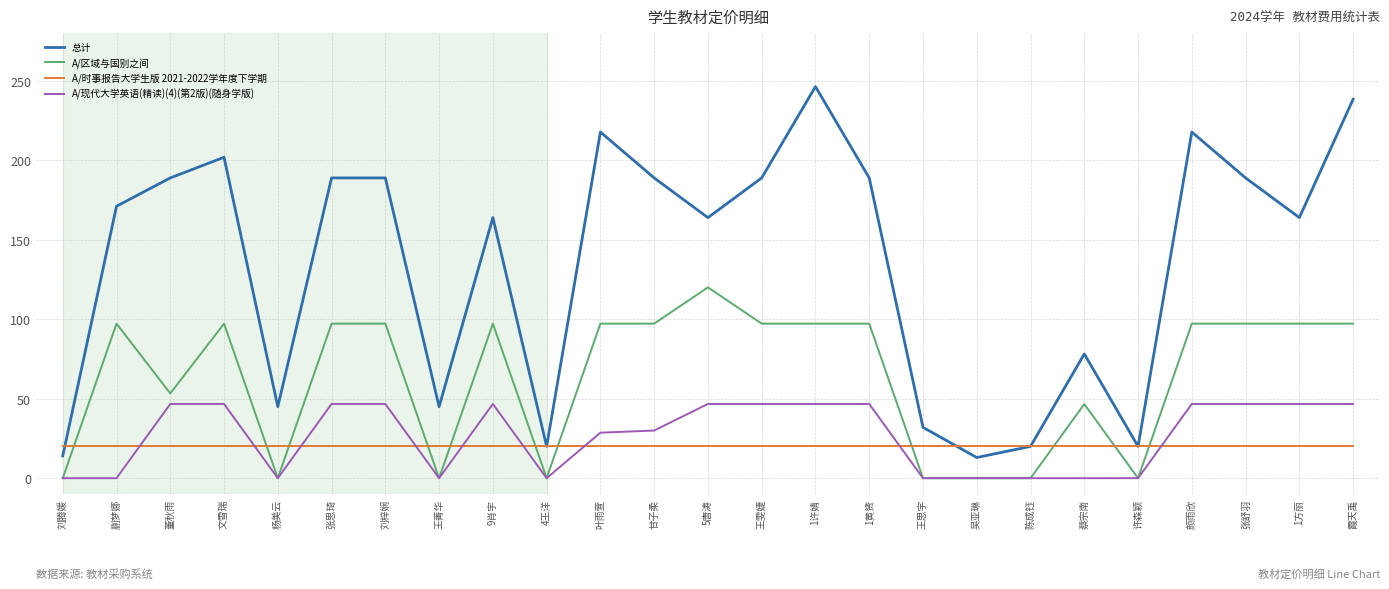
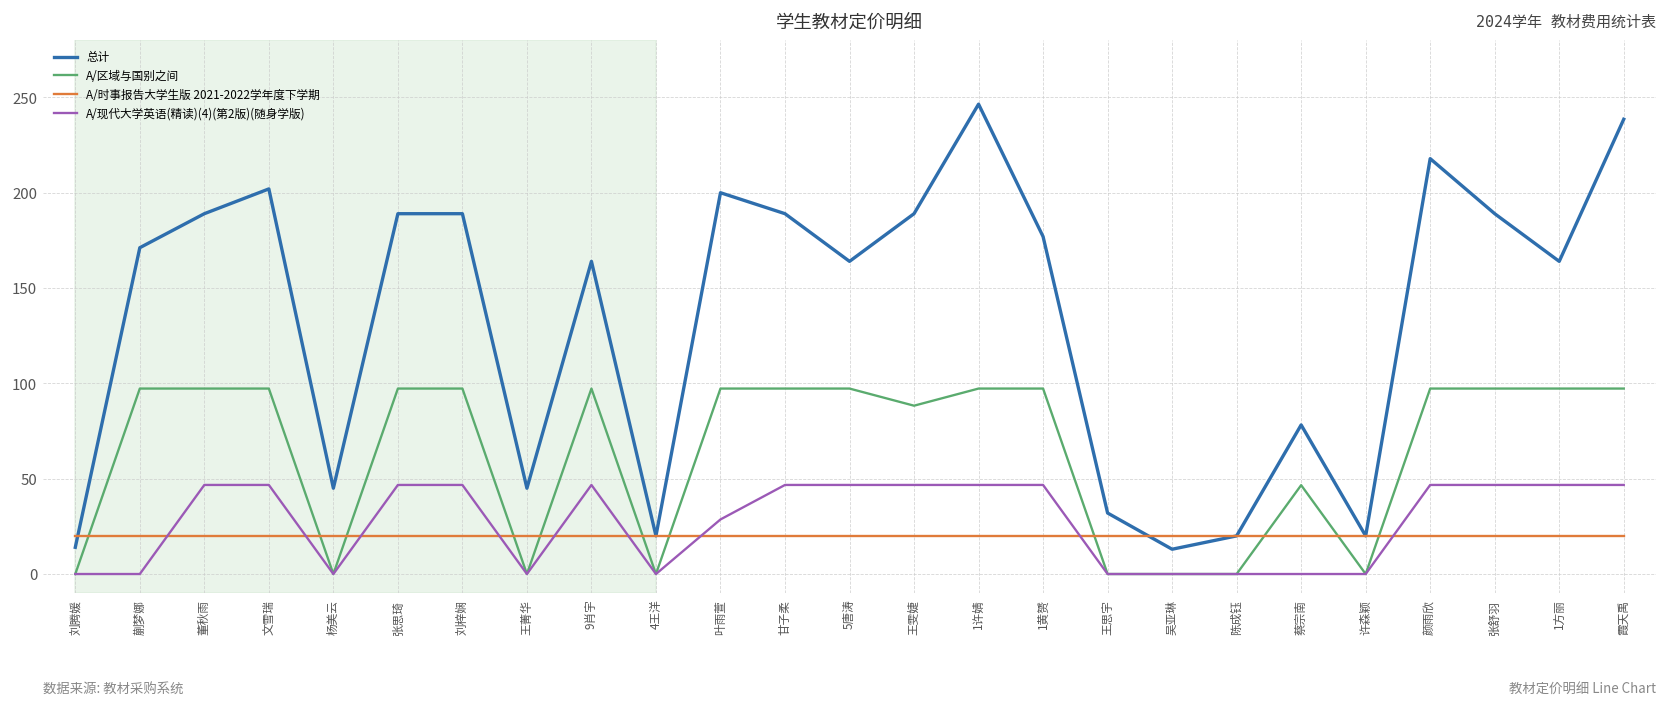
  {
    "总计": {
      "刘腾媛": 14,
      "蒯梦娜": 171,
      "董秋雨": 189,
      "文雪瑞": 202,
      "杨美云": 45,
      "张思琦": 189,
      "刘梓娴": 189,
      "王菁华": 45,
      "9肖宇": 164,
-     "叶雨萱": 218,
+     "叶雨萱": 200,
      "甘子柔": 189,
      "5唐涛": 164,
      "王雯婕": 189,
      "1许婧": 246,
-     "1黄赟": 189,
+     "1黄赟": 177,
      "王思宇": 32,
      "吴亚琳": 13,
      "蔡宗南": 78,
      "颜雨欣": 218,
      "张舒羽": 189,
      "1方丽": 164,
      "霞天禹": 239
    },
    "A/区域与国别之间": {
      "蒯梦娜": 97,
-     "董秋雨": 53,
+     "董秋雨": 97,
      "文雪瑞": 97,
      "张思琦": 97,
      "刘梓娴": 97,
      "9肖宇": 97,
      "叶雨萱": 97,
      "甘子柔": 97,
-     "5唐涛": 120,
-     "王雯婕": 97,
+     "5唐涛": 97,
+     "王雯婕": 88,
      "1许婧": 97,
      "1黄赟": 97,
      "蔡宗南": 47,
      "颜雨欣": 97,
      "张舒羽": 97,
      "1方丽": 97,
      "霞天禹": 97
    },
    "A/时事报告大学生版 2021-2022学年度下学期": {
      "刘腾媛": 20,
      "蒯梦娜": 20,
      "董秋雨": 20,
      "文雪瑞": 20,
      "杨美云": 20,
      "张思琦": 20,
      "刘梓娴": 20,
      "王菁华": 20,
      "9肖宇": 20,
      "叶雨萱": 20,
      "甘子柔": 20,
      "5唐涛": 20,
      "王雯婕": 20,
      "1许婧": 20,
      "1黄赟": 20,
      "王思宇": 20,
      "吴亚琳": 20,
      "蔡宗南": 20,
      "颜雨欣": 20,
      "张舒羽": 20,
      "1方丽": 20,
      "霞天禹": 20
    },
    "A/现代大学英语(精读)(4)(第2版)(随身学版)": {
      "蒯梦娜": 0,
      "董秋雨": 47,
      "文雪瑞": 47,
      "张思琦": 47,
      "刘梓娴": 47,
      "9肖宇": 47,
      "叶雨萱": 29,
-     "甘子柔": 30,
+     "甘子柔": 47,
      "5唐涛": 47,
      "王雯婕": 47,
      "1许婧": 47,
      "1黄赟": 47,
      "蔡宗南": 0,
      "颜雨欣": 47,
      "张舒羽": 47,
      "1方丽": 47,
      "霞天禹": 47
    }
  }
